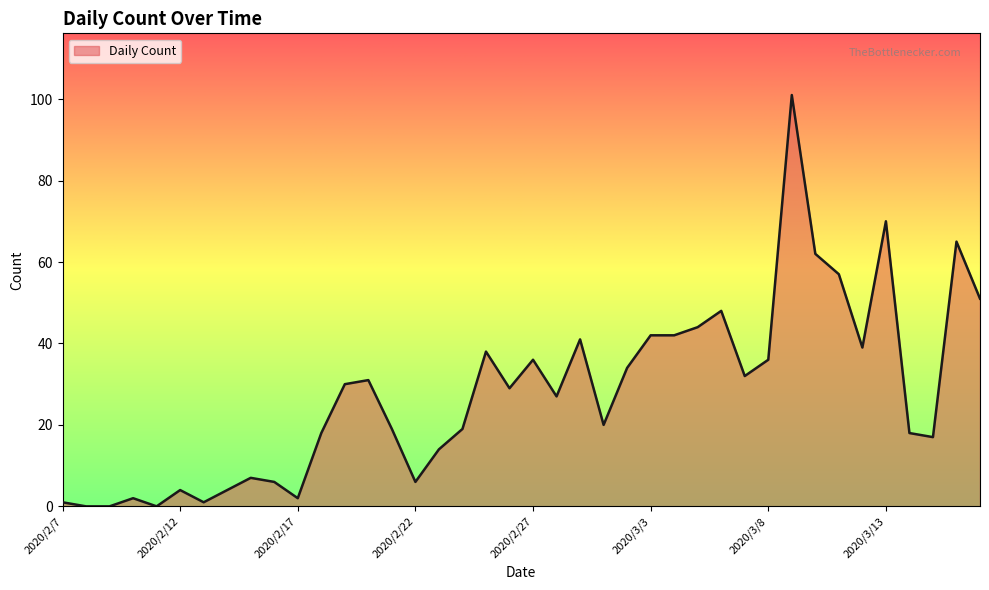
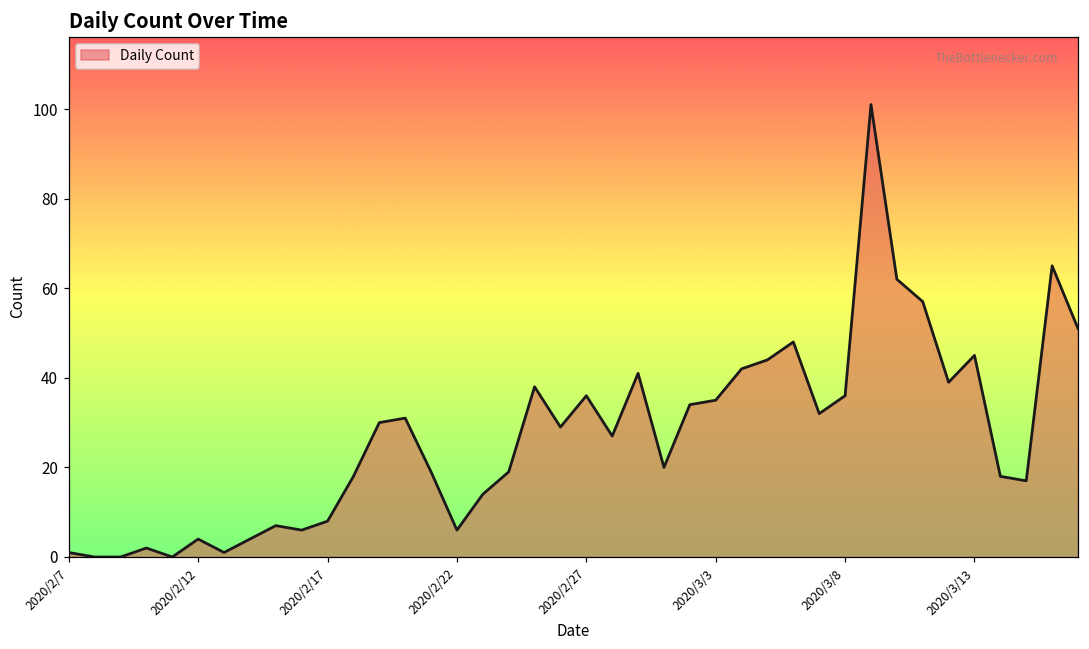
  {
    "2020/2/7": 1,
    "2020/2/12": 4,
-   "2020/2/17": 2,
+   "2020/2/17": 8,
    "2020/2/22": 6,
    "2020/2/27": 36,
-   "2020/3/3": 42,
+   "2020/3/3": 35,
    "2020/3/8": 36,
-   "2020/3/13": 70
+   "2020/3/13": 45
  }
